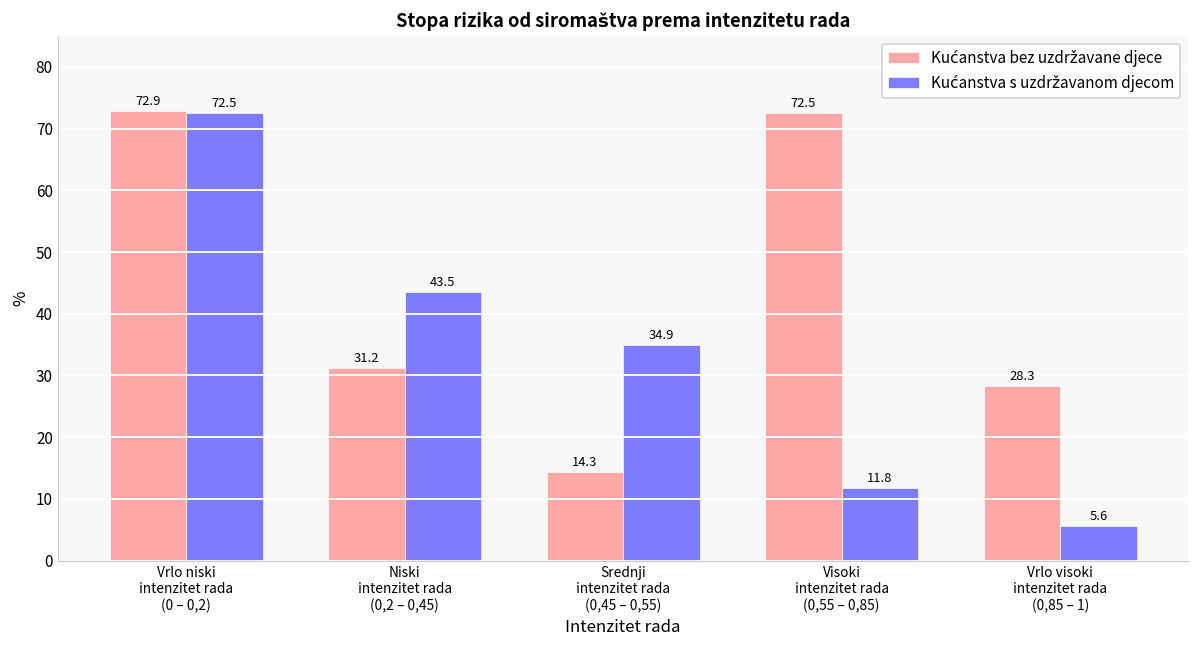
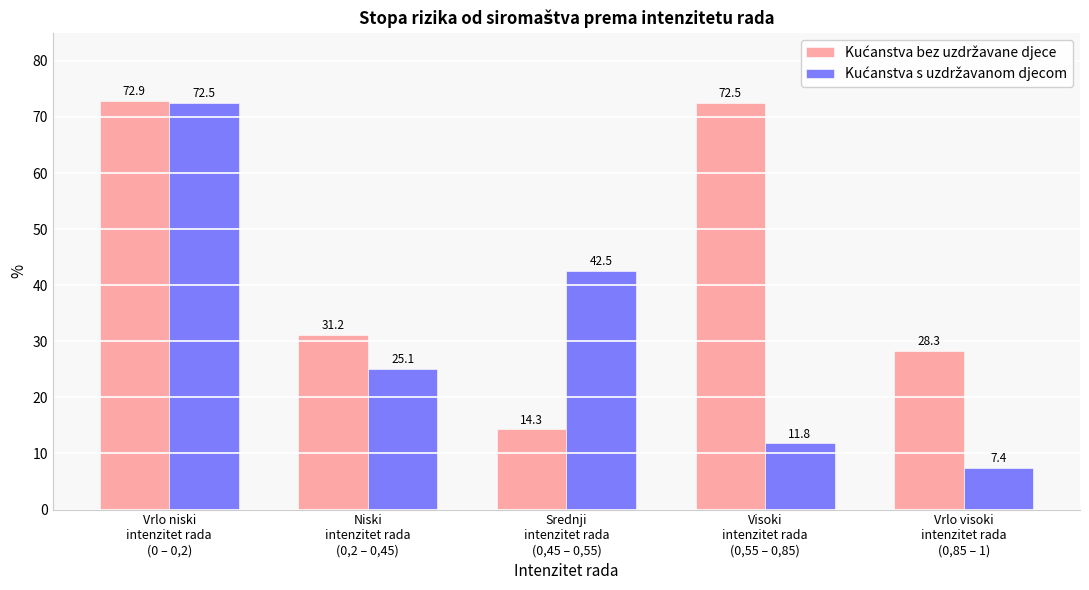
  {
    "Kućanstva bez uzdržavane djece": {
      "Vrlo niski intenzitet rada (0 – 0,2)": 72.9,
      "Niski intenzitet rada (0,2 – 0,45)": 31.2,
      "Srednji intenzitet rada (0,45 – 0,55)": 14.3,
      "Visoki intenzitet rada (0,55 – 0,85)": 72.5,
      "Vrlo visoki intenzitet rada (0,85 – 1)": 28.3
    },
    "Kućanstva s uzdržavanom djecom": {
      "Vrlo niski intenzitet rada (0 – 0,2)": 72.5,
-     "Niski intenzitet rada (0,2 – 0,45)": 43.5,
-     "Srednji intenzitet rada (0,45 – 0,55)": 34.9,
+     "Niski intenzitet rada (0,2 – 0,45)": 25.1,
+     "Srednji intenzitet rada (0,45 – 0,55)": 42.5,
      "Visoki intenzitet rada (0,55 – 0,85)": 11.8,
-     "Vrlo visoki intenzitet rada (0,85 – 1)": 5.6
+     "Vrlo visoki intenzitet rada (0,85 – 1)": 7.4
    }
  }
